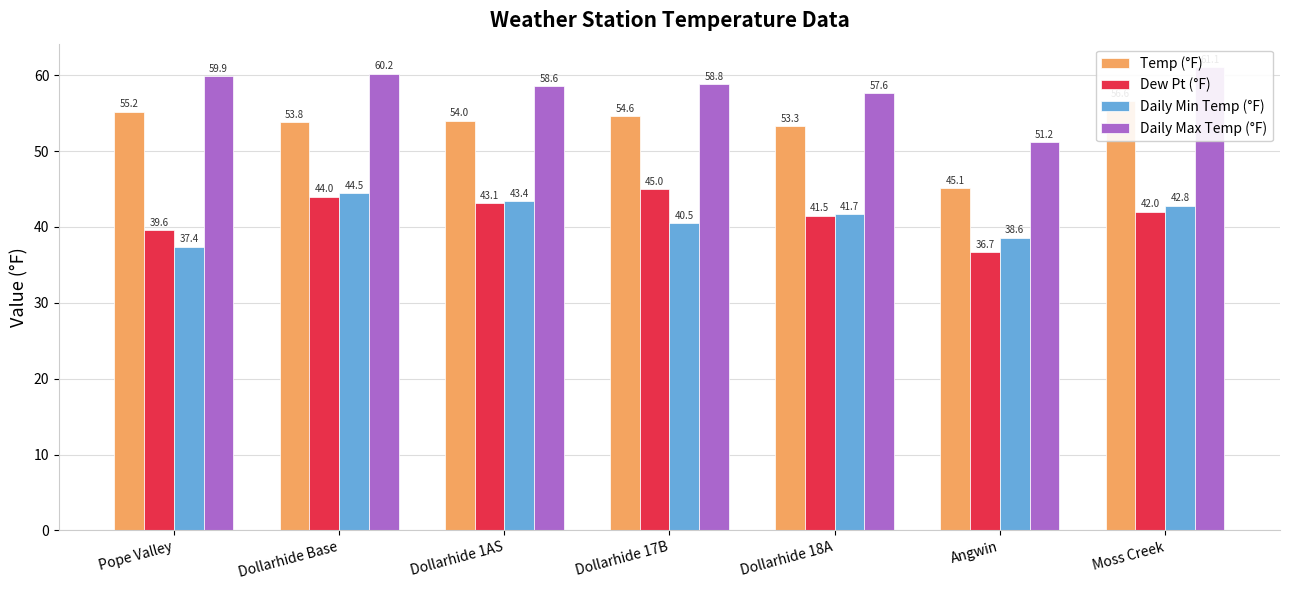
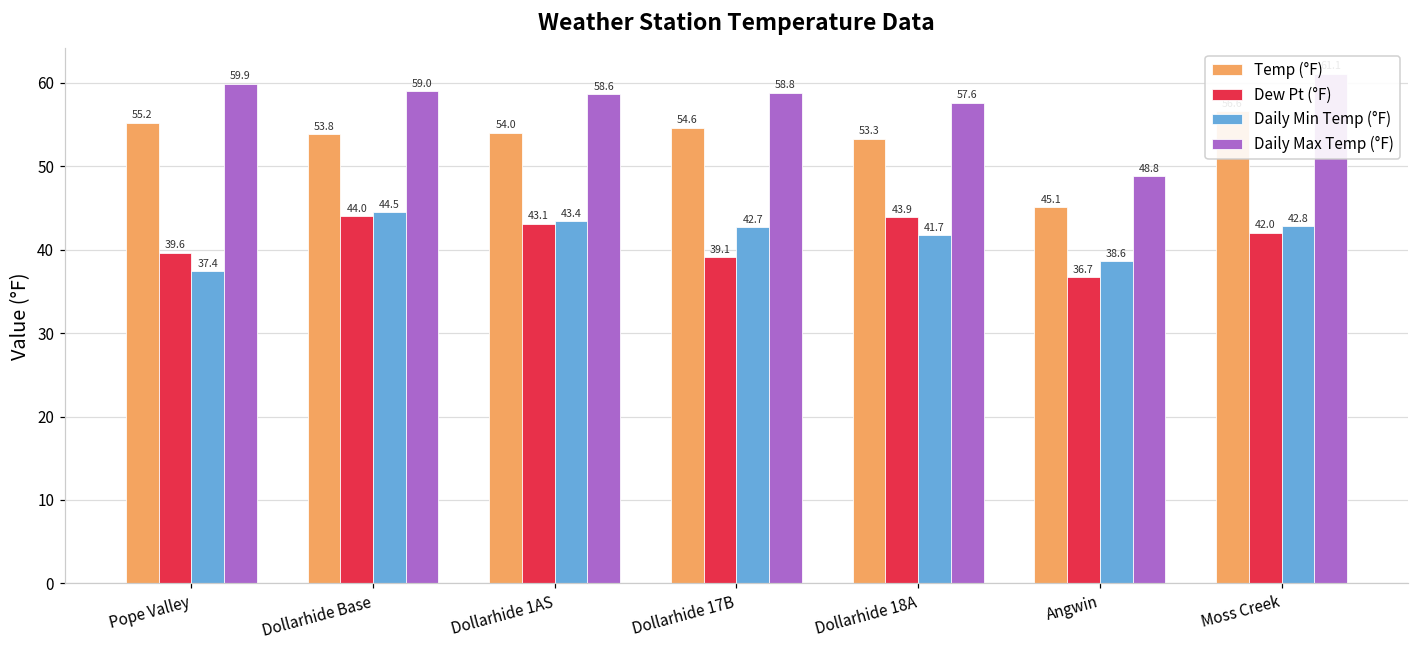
  {
    "Temp (°F)": {
      "Pope Valley": 55.2,
      "Dollarhide Base": 53.8,
      "Dollarhide 1AS": 54.0,
      "Dollarhide 17B": 54.6,
      "Dollarhide 18A": 53.3,
      "Angwin": 45.1
    },
    "Dew Pt (°F)": {
      "Pope Valley": 39.6,
      "Dollarhide Base": 44.0,
      "Dollarhide 1AS": 43.1,
-     "Dollarhide 17B": 45.0,
-     "Dollarhide 18A": 41.5,
+     "Dollarhide 17B": 39.1,
+     "Dollarhide 18A": 43.9,
      "Angwin": 36.7,
      "Moss Creek": 42.0
    },
    "Daily Min Temp (°F)": {
      "Pope Valley": 37.4,
      "Dollarhide Base": 44.5,
      "Dollarhide 1AS": 43.4,
-     "Dollarhide 17B": 40.5,
+     "Dollarhide 17B": 42.7,
      "Dollarhide 18A": 41.7,
      "Angwin": 38.6,
      "Moss Creek": 42.8
    },
    "Daily Max Temp (°F)": {
      "Pope Valley": 59.9,
-     "Dollarhide Base": 60.2,
+     "Dollarhide Base": 59.0,
      "Dollarhide 1AS": 58.6,
      "Dollarhide 17B": 58.8,
      "Dollarhide 18A": 57.6,
-     "Angwin": 51.2
+     "Angwin": 48.8
    }
  }
